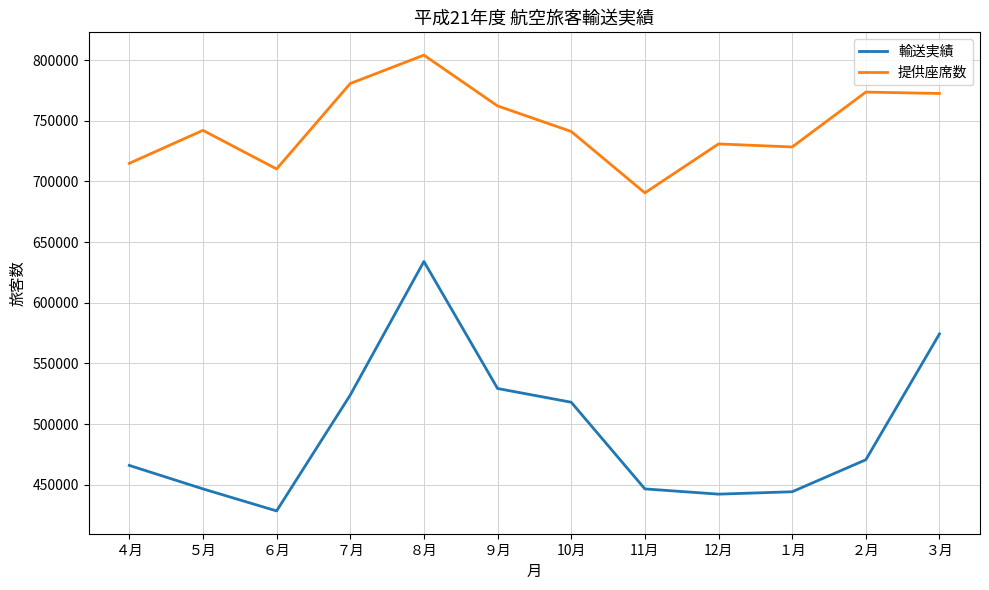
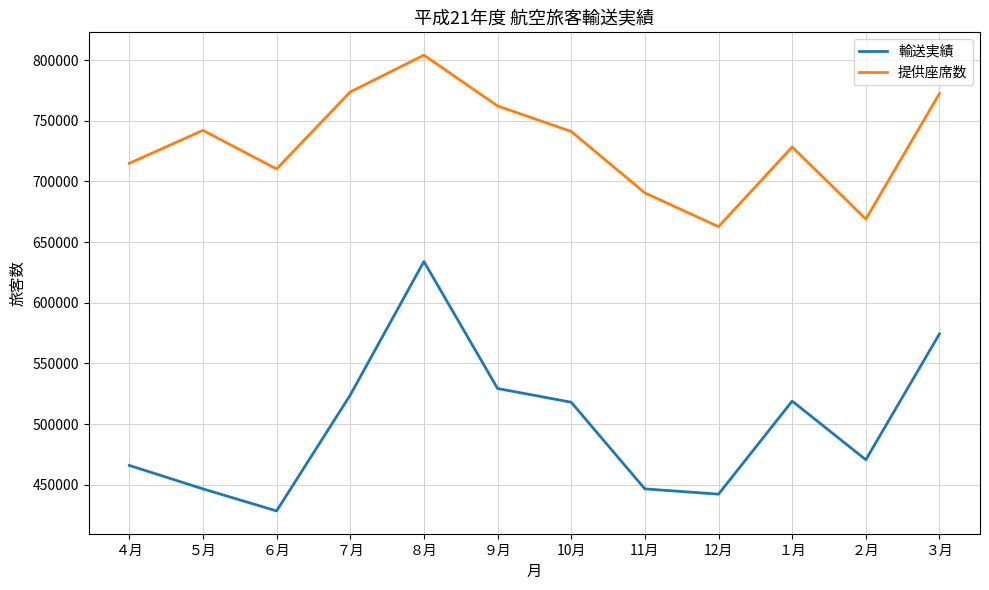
  {
    "輸送実績": {
      "４月": 466000,
      "５月": 447000,
      "６月": 428000,
      "７月": 524000,
      "８月": 634000,
      "９月": 529000,
      "10月": 518000,
      "11月": 447000,
      "12月": 442000,
-     "１月": 444000,
+     "１月": 519000,
      "２月": 471000,
      "３月": 574000
    },
    "提供座席数": {
      "４月": 715000,
      "５月": 742000,
      "６月": 710000,
-     "７月": 781000,
+     "７月": 774000,
      "８月": 804000,
      "９月": 762000,
      "10月": 741000,
      "11月": 691000,
-     "12月": 731000,
+     "12月": 663000,
      "１月": 728000,
-     "２月": 774000,
+     "２月": 669000,
      "３月": 772000
    }
  }
